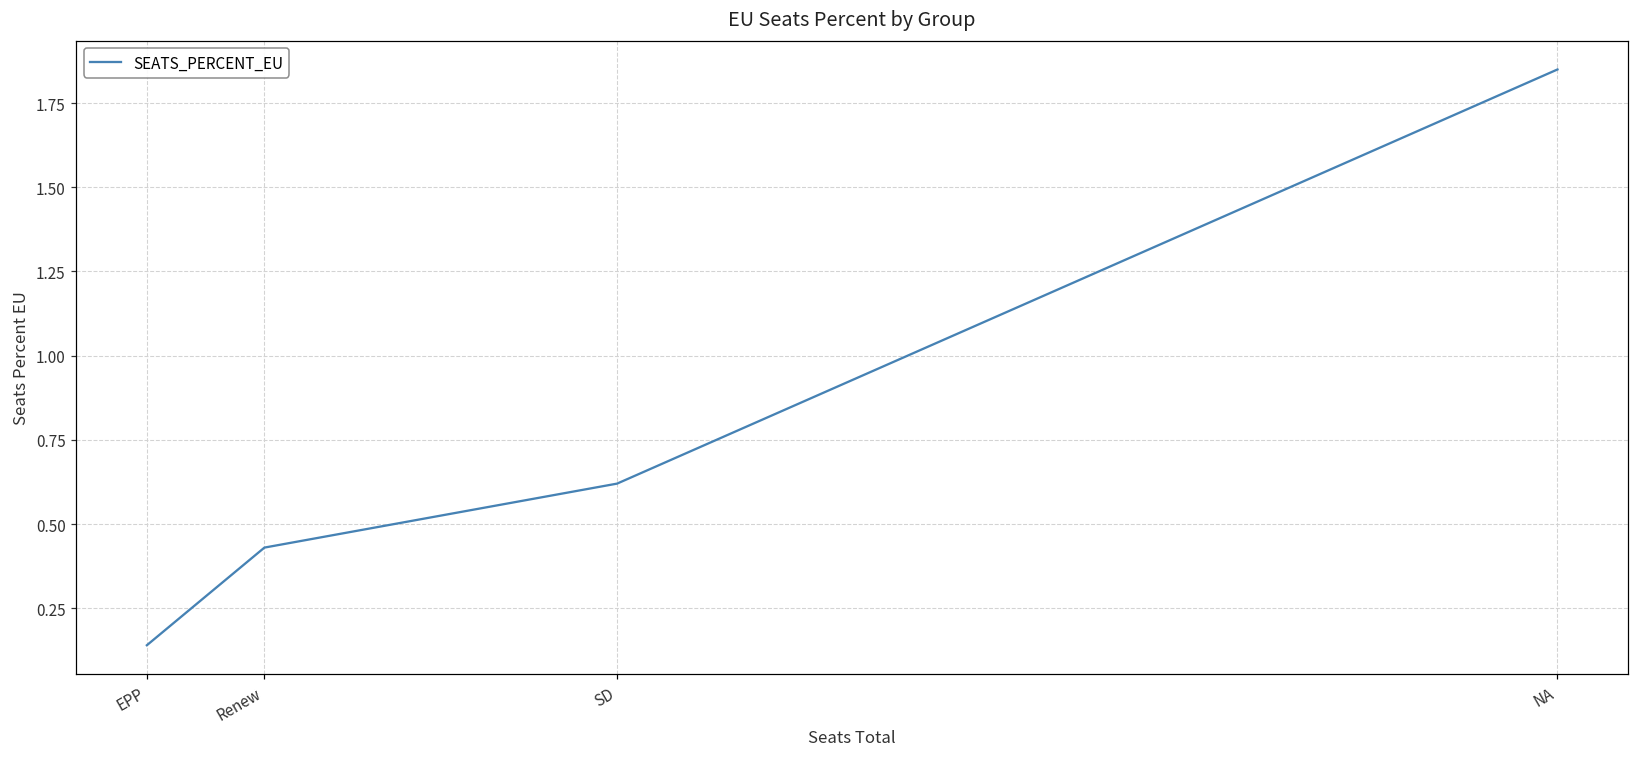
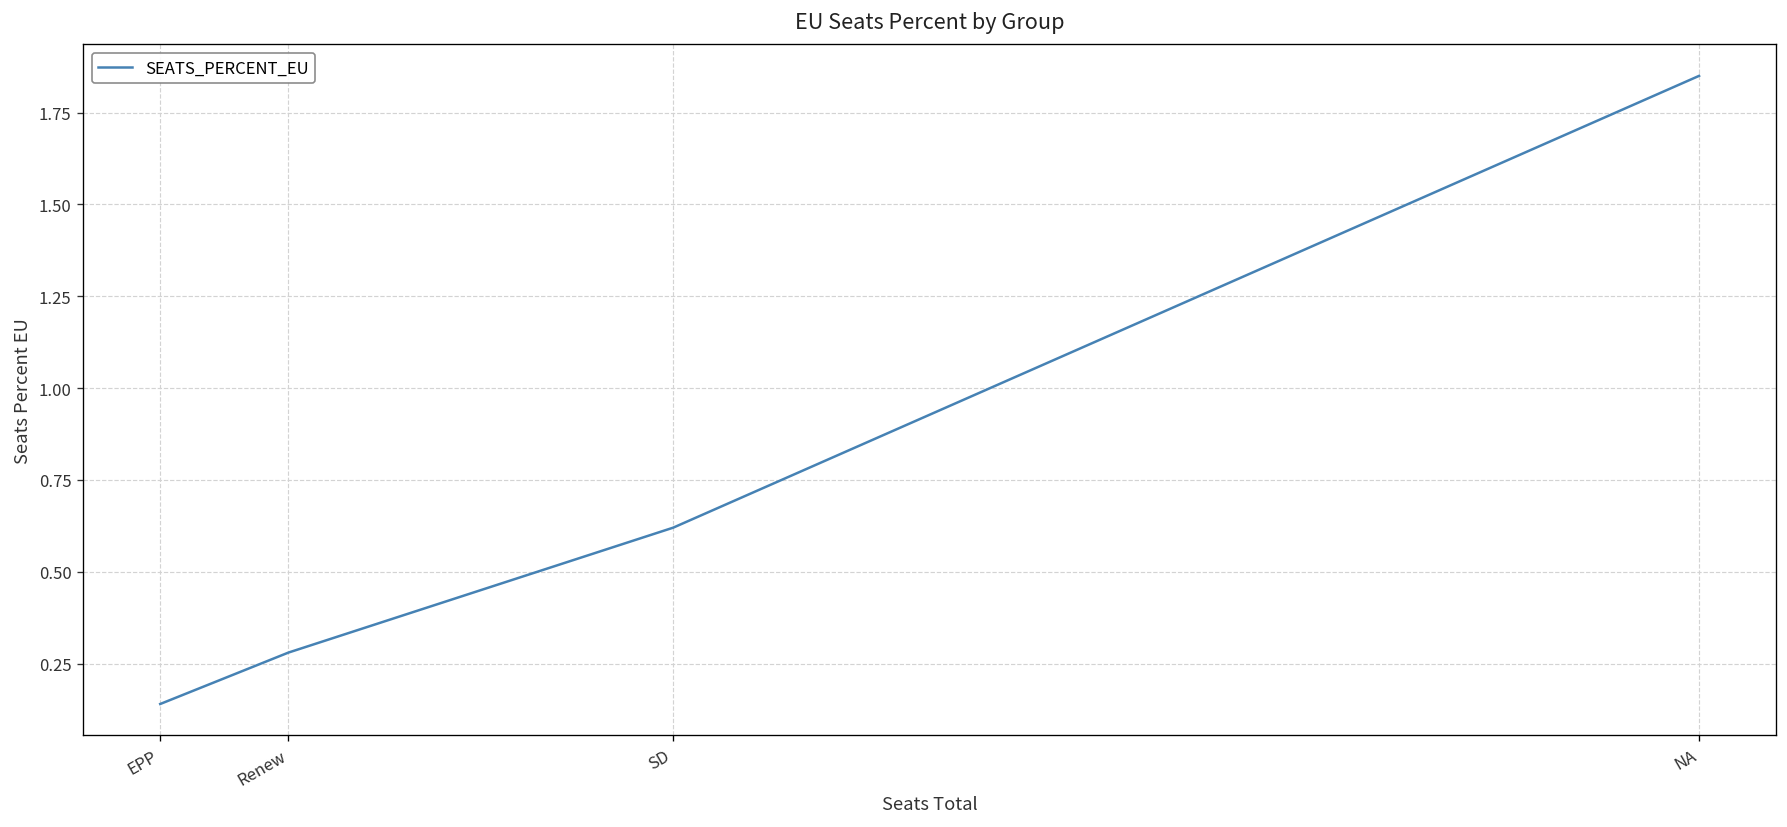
  {
    "EPP": 0.14,
-   "Renew": 0.43,
+   "Renew": 0.28,
    "SD": 0.62,
    "NA": 1.85
  }
